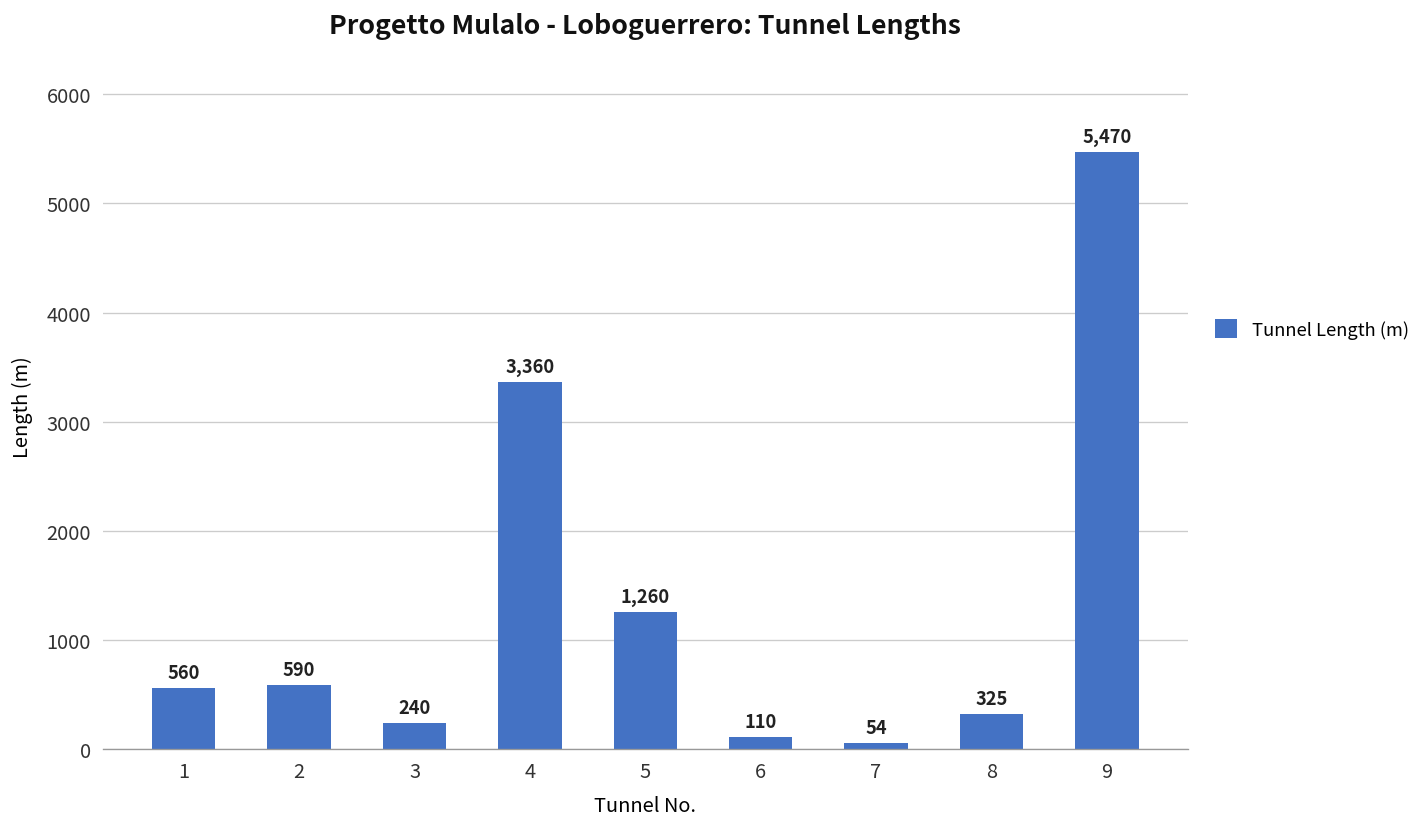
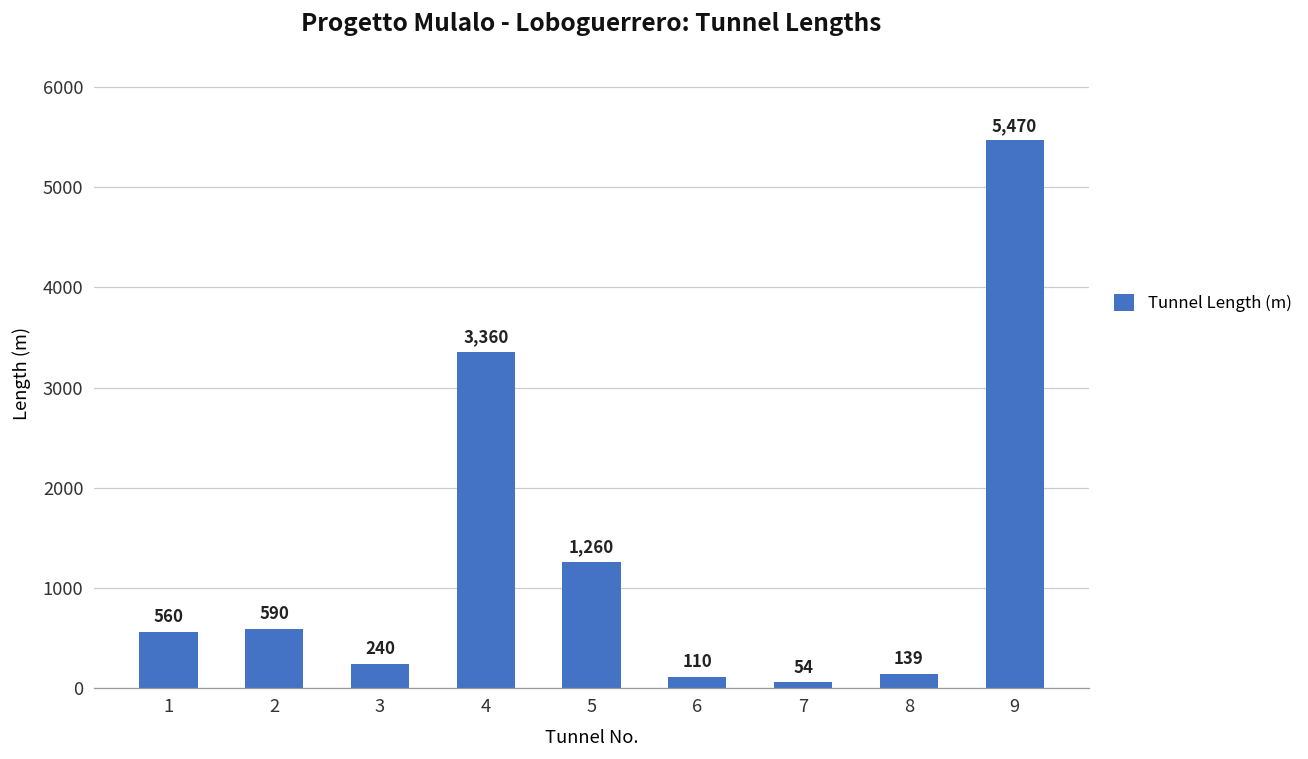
  {
    "1": "560",
    "2": "590",
    "3": "240",
    "4": "3,360",
    "5": "1,260",
    "6": "110",
    "7": "54",
-   "8": "325",
+   "8": "139",
    "9": "5,470"
  }
